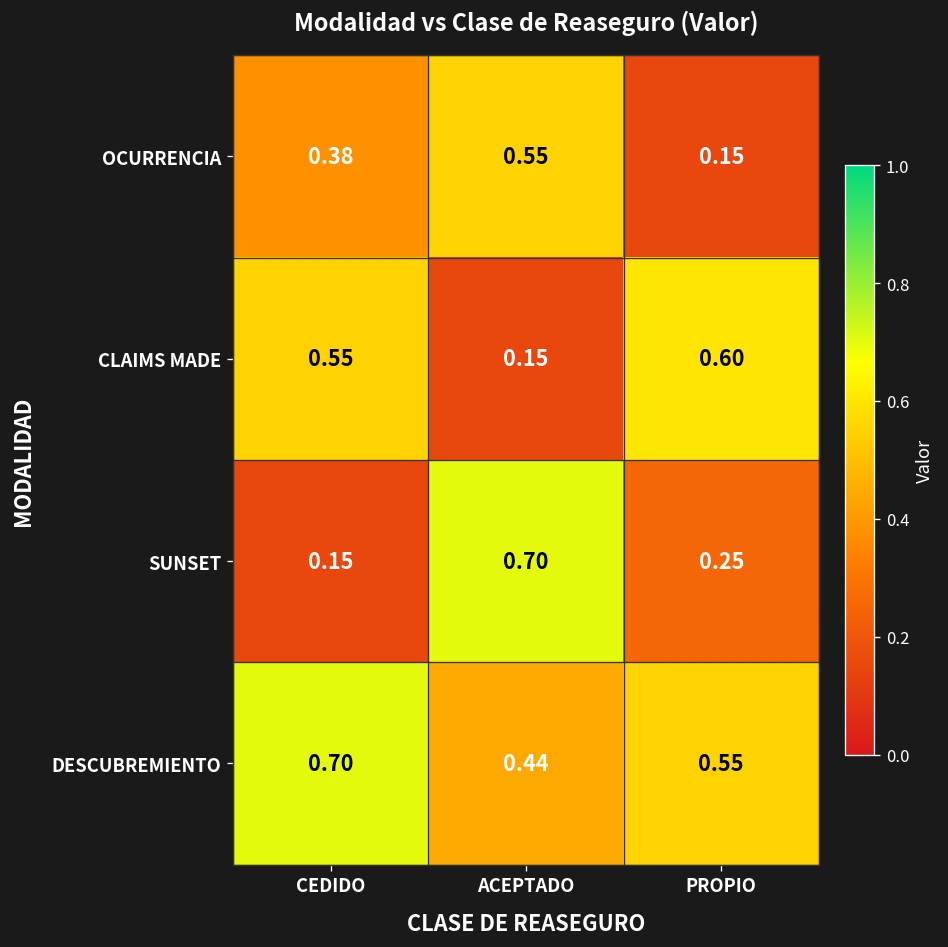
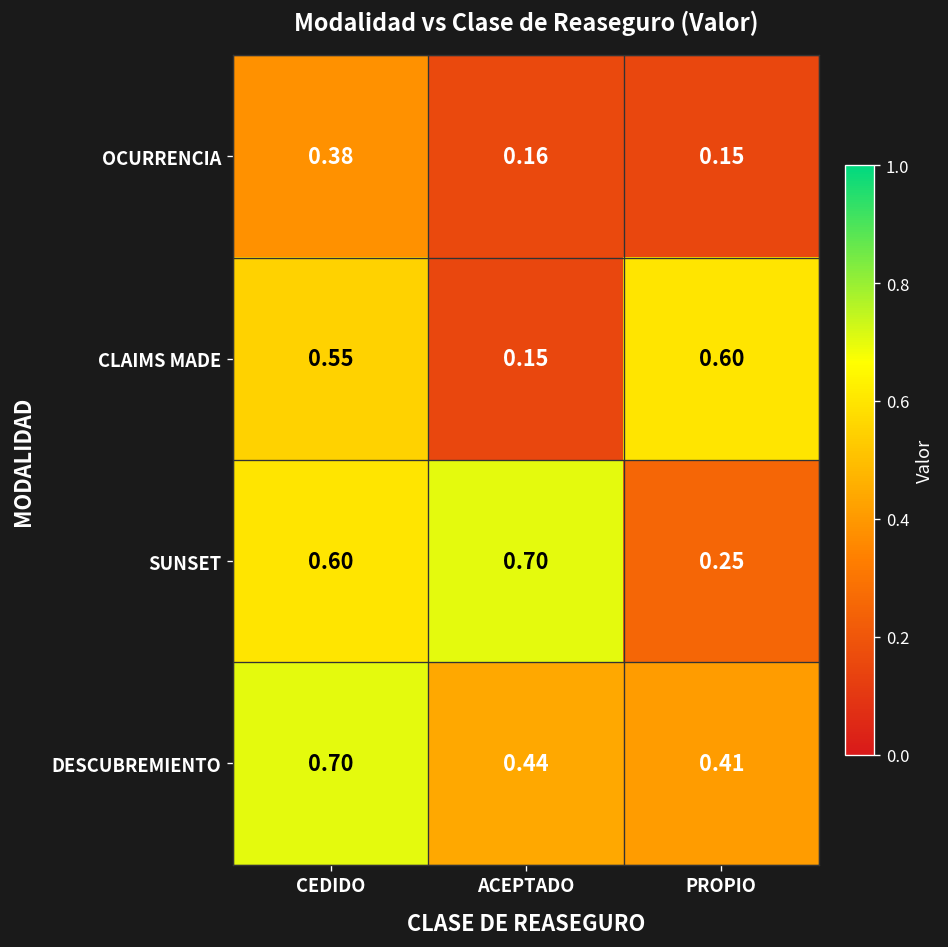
  {
    "OCURRENCIA": {
      "CEDIDO": 0.38,
-     "ACEPTADO": 0.55,
+     "ACEPTADO": 0.16,
      "PROPIO": 0.15
    },
    "CLAIMS MADE": {
      "CEDIDO": 0.55,
      "ACEPTADO": 0.15,
      "PROPIO": 0.60
    },
    "SUNSET": {
-     "CEDIDO": 0.15,
+     "CEDIDO": 0.60,
      "ACEPTADO": 0.70,
      "PROPIO": 0.25
    },
    "DESCUBREMIENTO": {
      "CEDIDO": 0.70,
      "ACEPTADO": 0.44,
-     "PROPIO": 0.55
+     "PROPIO": 0.41
    }
  }
